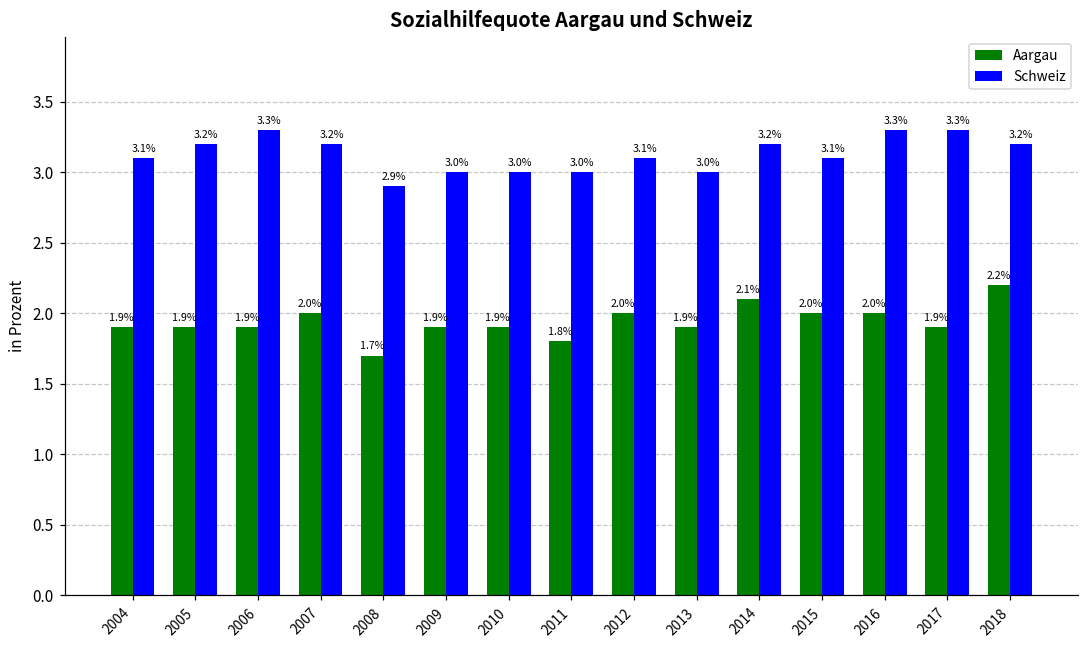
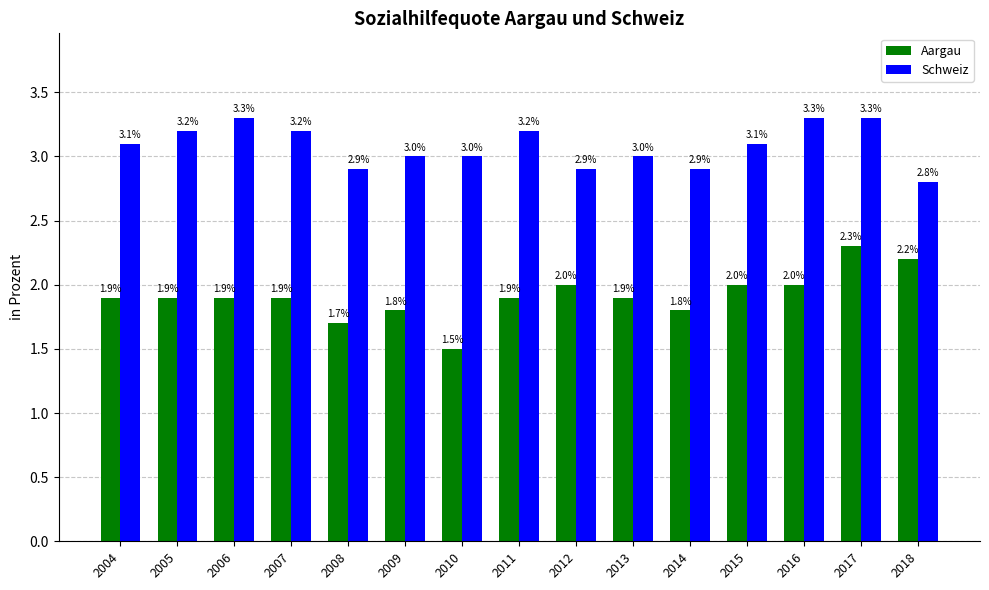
  {
    "Aargau": {
      "2004": "1.9%",
      "2005": "1.9%",
      "2006": "1.9%",
-     "2007": "2.0%",
+     "2007": "1.9%",
      "2008": "1.7%",
-     "2009": "1.9%",
-     "2010": "1.9%",
-     "2011": "1.8%",
+     "2009": "1.8%",
+     "2010": "1.5%",
+     "2011": "1.9%",
      "2012": "2.0%",
      "2013": "1.9%",
-     "2014": "2.1%",
+     "2014": "1.8%",
      "2015": "2.0%",
      "2016": "2.0%",
-     "2017": "1.9%",
+     "2017": "2.3%",
      "2018": "2.2%"
    },
    "Schweiz": {
      "2004": "3.1%",
      "2005": "3.2%",
      "2006": "3.3%",
      "2007": "3.2%",
      "2008": "2.9%",
      "2009": "3.0%",
      "2010": "3.0%",
-     "2011": "3.0%",
-     "2012": "3.1%",
+     "2011": "3.2%",
+     "2012": "2.9%",
      "2013": "3.0%",
-     "2014": "3.2%",
+     "2014": "2.9%",
      "2015": "3.1%",
      "2016": "3.3%",
      "2017": "3.3%",
-     "2018": "3.2%"
+     "2018": "2.8%"
    }
  }
